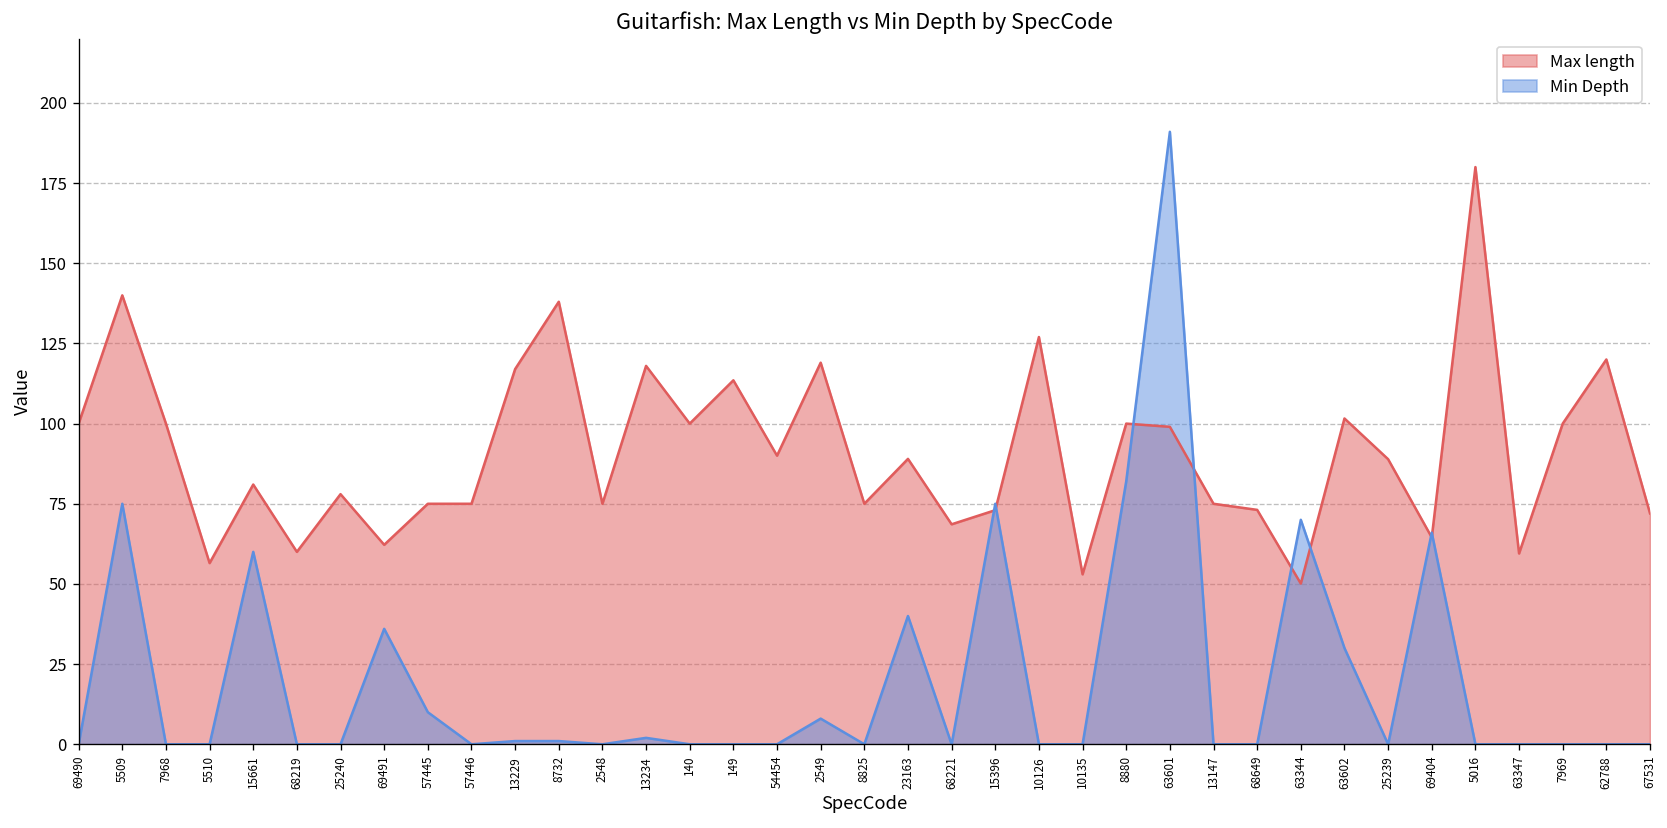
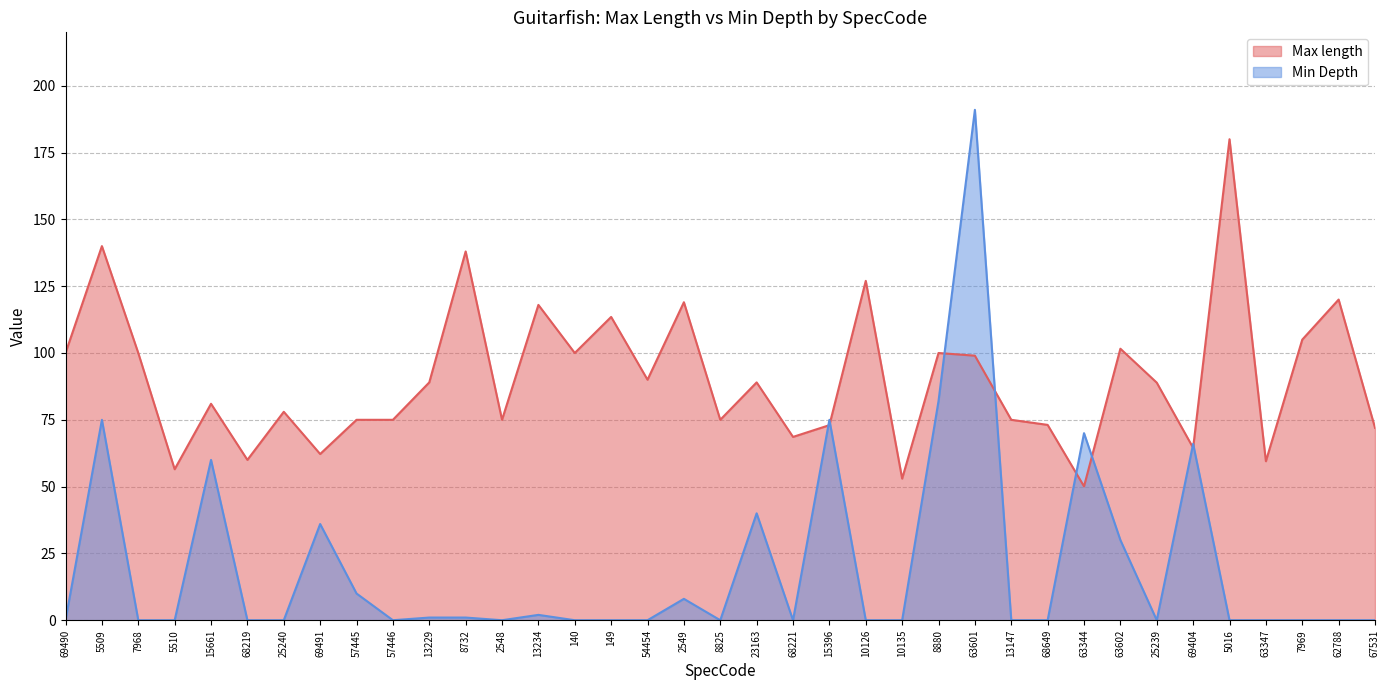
  {
    "Max length": {
      "69490": 100,
      "5509": 140,
      "7968": 100,
      "5510": 57,
      "15661": 81,
      "68219": 60,
      "25240": 78,
      "69491": 62,
      "57445": 75,
      "57446": 75,
-     "13229": 117,
+     "13229": 89,
      "8732": 138,
      "2548": 75,
      "13234": 118,
      "140": 100,
      "149": 114,
      "54454": 90,
      "2549": 119,
      "8825": 75,
      "23163": 89,
      "68221": 69,
      "15396": 73,
      "10126": 127,
      "10135": 53,
      "8880": 100,
      "63601": 99,
      "13147": 75,
      "68649": 73,
      "63344": 50,
      "63602": 102,
      "25239": 89,
      "69404": 65,
      "5016": 180,
      "63347": 60,
-     "7969": 100,
+     "7969": 105,
      "62788": 120,
      "67531": 72
    },
    "Min Depth": {
      "69490": 0,
      "5509": 75,
      "7968": 0,
      "5510": 0,
      "15661": 60,
      "68219": 0,
      "25240": 0,
      "69491": 36,
      "57445": 10,
      "57446": 0,
      "13229": 1,
      "8732": 1,
      "2548": 0,
      "13234": 2,
      "140": 0,
      "149": 0,
      "54454": 0,
      "2549": 8,
      "8825": 0,
      "23163": 40,
      "68221": 0,
      "15396": 75,
      "10126": 0,
      "10135": 0,
      "8880": 82,
      "63601": 191,
      "13147": 0,
      "68649": 0,
      "63344": 70,
      "63602": 30,
      "25239": 0,
      "69404": 66,
      "5016": 0,
      "63347": 0,
      "7969": 0,
      "62788": 0,
      "67531": 0
    }
  }
